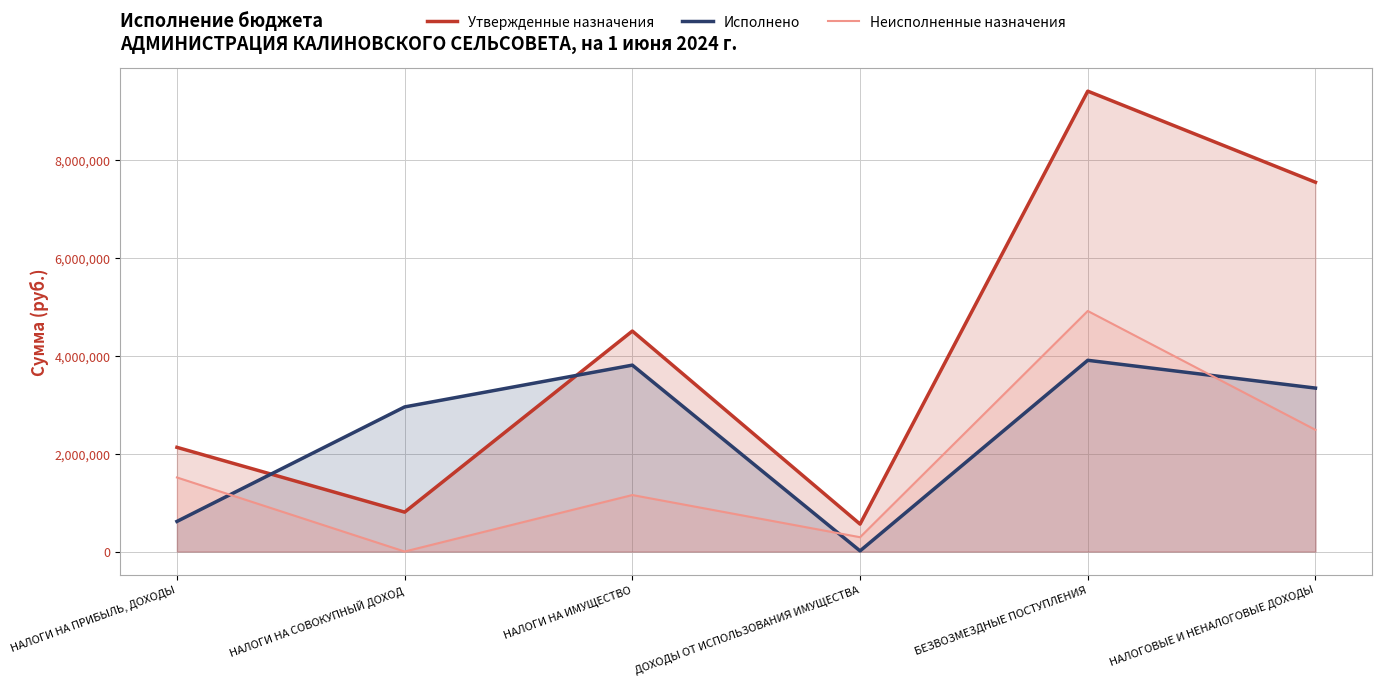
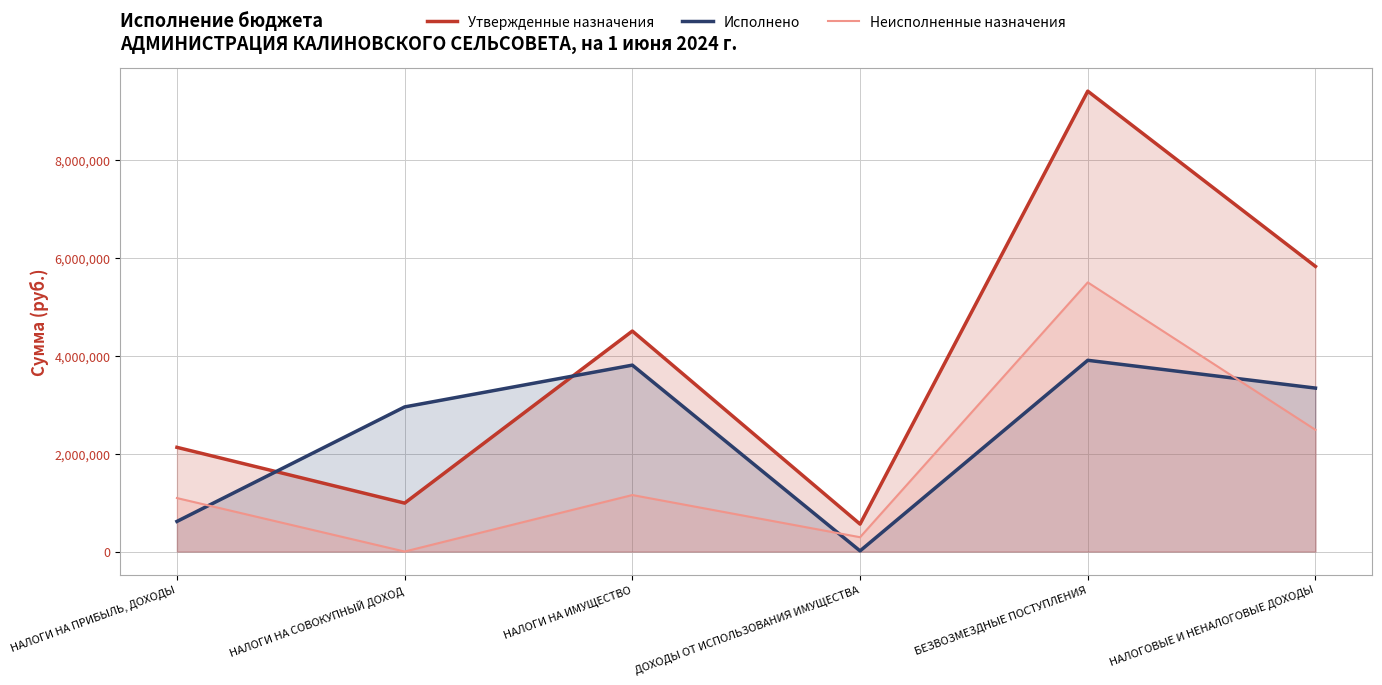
  {
    "Утвержденные назначения": {
      "НАЛОГИ НА ПРИБЫЛЬ, ДОХОДЫ": "2,100,000",
-     "НАЛОГИ НА СОВОКУПНЫЙ ДОХОД": "800,000",
+     "НАЛОГИ НА СОВОКУПНЫЙ ДОХОД": "1,000,000",
      "НАЛОГИ НА ИМУЩЕСТВО": "4,500,000",
      "ДОХОДЫ ОТ ИСПОЛЬЗОВАНИЯ ИМУЩЕСТВА": "600,000",
      "БЕЗВОЗМЕЗДНЫЕ ПОСТУПЛЕНИЯ": "9,400,000",
-     "НАЛОГОВЫЕ И НЕНАЛОГОВЫЕ ДОХОДЫ": "7,500,000"
+     "НАЛОГОВЫЕ И НЕНАЛОГОВЫЕ ДОХОДЫ": "5,800,000"
    },
    "Исполнено": {
      "НАЛОГИ НА ПРИБЫЛЬ, ДОХОДЫ": "600,000",
      "НАЛОГИ НА СОВОКУПНЫЙ ДОХОД": "3,000,000",
      "НАЛОГИ НА ИМУЩЕСТВО": "3,800,000",
      "ДОХОДЫ ОТ ИСПОЛЬЗОВАНИЯ ИМУЩЕСТВА": "0",
      "БЕЗВОЗМЕЗДНЫЕ ПОСТУПЛЕНИЯ": "3,900,000",
      "НАЛОГОВЫЕ И НЕНАЛОГОВЫЕ ДОХОДЫ": "3,300,000"
    },
    "Неисполненные назначения": {
-     "НАЛОГИ НА ПРИБЫЛЬ, ДОХОДЫ": "1,500,000",
+     "НАЛОГИ НА ПРИБЫЛЬ, ДОХОДЫ": "1,100,000",
      "НАЛОГИ НА СОВОКУПНЫЙ ДОХОД": "0",
      "НАЛОГИ НА ИМУЩЕСТВО": "1,200,000",
      "ДОХОДЫ ОТ ИСПОЛЬЗОВАНИЯ ИМУЩЕСТВА": "300,000",
-     "БЕЗВОЗМЕЗДНЫЕ ПОСТУПЛЕНИЯ": "4,900,000",
+     "БЕЗВОЗМЕЗДНЫЕ ПОСТУПЛЕНИЯ": "5,500,000",
      "НАЛОГОВЫЕ И НЕНАЛОГОВЫЕ ДОХОДЫ": "2,500,000"
    }
  }
